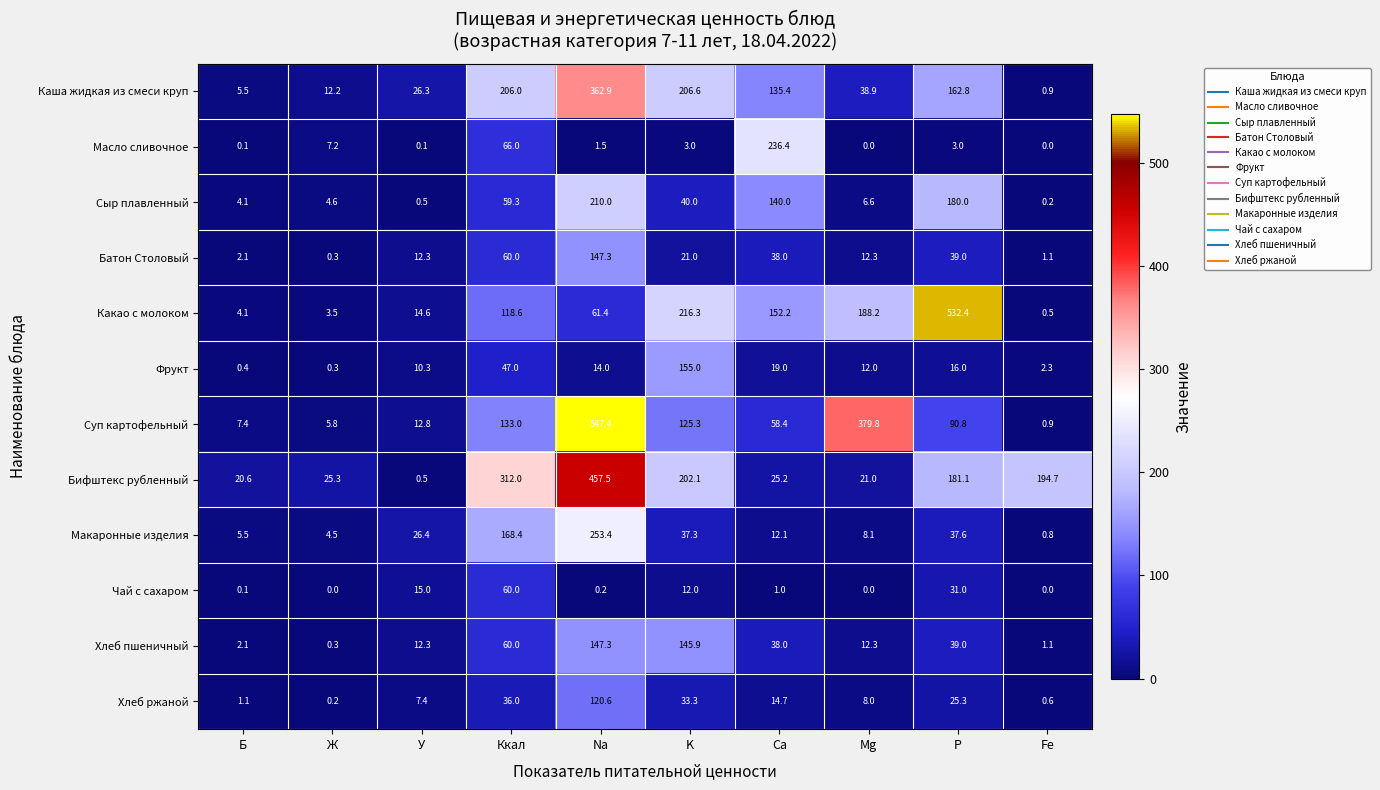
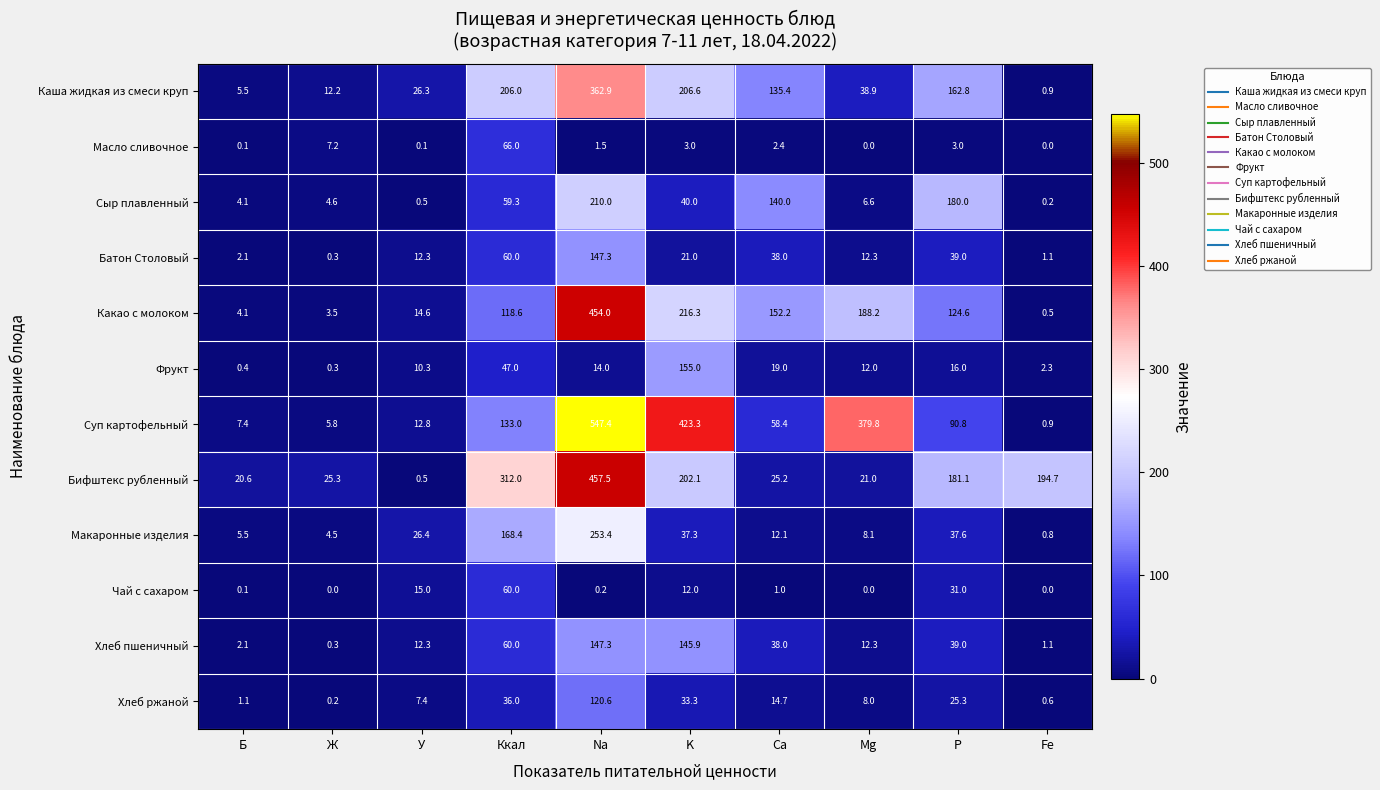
  {
    "Каша жидкая из смеси круп": {
      "Б": 5.5,
      "Ж": 12.2,
      "У": 26.3,
      "Ккал": 206.0,
      "Na": 362.9,
      "K": 206.6,
      "Ca": 135.4,
      "Mg": 38.9,
      "P": 162.8,
      "Fe": 0.9
    },
    "Масло сливочное": {
      "Б": 0.1,
      "Ж": 7.2,
      "У": 0.1,
      "Ккал": 66.0,
      "Na": 1.5,
      "K": 3.0,
-     "Ca": 236.4,
+     "Ca": 2.4,
      "Mg": 0.0,
      "P": 3.0,
      "Fe": 0.0
    },
    "Сыр плавленный": {
      "Б": 4.1,
      "Ж": 4.6,
      "У": 0.5,
      "Ккал": 59.3,
      "Na": 210.0,
      "K": 40.0,
      "Ca": 140.0,
      "Mg": 6.6,
      "P": 180.0,
      "Fe": 0.2
    },
    "Батон Столовый": {
      "Б": 2.1,
      "Ж": 0.3,
      "У": 12.3,
      "Ккал": 60.0,
      "Na": 147.3,
      "K": 21.0,
      "Ca": 38.0,
      "Mg": 12.3,
      "P": 39.0,
      "Fe": 1.1
    },
    "Какао с молоком": {
      "Б": 4.1,
      "Ж": 3.5,
      "У": 14.6,
      "Ккал": 118.6,
-     "Na": 61.4,
+     "Na": 454.0,
      "K": 216.3,
      "Ca": 152.2,
      "Mg": 188.2,
-     "P": 532.4,
+     "P": 124.6,
      "Fe": 0.5
    },
    "Фрукт": {
      "Б": 0.4,
      "Ж": 0.3,
      "У": 10.3,
      "Ккал": 47.0,
      "Na": 14.0,
      "K": 155.0,
      "Ca": 19.0,
      "Mg": 12.0,
      "P": 16.0,
      "Fe": 2.3
    },
    "Суп картофельный": {
      "Б": 7.4,
      "Ж": 5.8,
      "У": 12.8,
      "Ккал": 133.0,
      "Na": 547.4,
-     "K": 125.3,
+     "K": 423.3,
      "Ca": 58.4,
      "Mg": 379.8,
      "P": 90.8,
      "Fe": 0.9
    },
    "Бифштекс рубленный": {
      "Б": 20.6,
      "Ж": 25.3,
      "У": 0.5,
      "Ккал": 312.0,
      "Na": 457.5,
      "K": 202.1,
      "Ca": 25.2,
      "Mg": 21.0,
      "P": 181.1,
      "Fe": 194.7
    },
    "Макаронные изделия": {
      "Б": 5.5,
      "Ж": 4.5,
      "У": 26.4,
      "Ккал": 168.4,
      "Na": 253.4,
      "K": 37.3,
      "Ca": 12.1,
      "Mg": 8.1,
      "P": 37.6,
      "Fe": 0.8
    },
    "Чай с сахаром": {
      "Б": 0.1,
      "Ж": 0.0,
      "У": 15.0,
      "Ккал": 60.0,
      "Na": 0.2,
      "K": 12.0,
      "Ca": 1.0,
      "Mg": 0.0,
      "P": 31.0,
      "Fe": 0.0
    },
    "Хлеб пшеничный": {
      "Б": 2.1,
      "Ж": 0.3,
      "У": 12.3,
      "Ккал": 60.0,
      "Na": 147.3,
      "K": 145.9,
      "Ca": 38.0,
      "Mg": 12.3,
      "P": 39.0,
      "Fe": 1.1
    },
    "Хлеб ржаной": {
      "Б": 1.1,
      "Ж": 0.2,
      "У": 7.4,
      "Ккал": 36.0,
      "Na": 120.6,
      "K": 33.3,
      "Ca": 14.7,
      "Mg": 8.0,
      "P": 25.3,
      "Fe": 0.6
    }
  }
